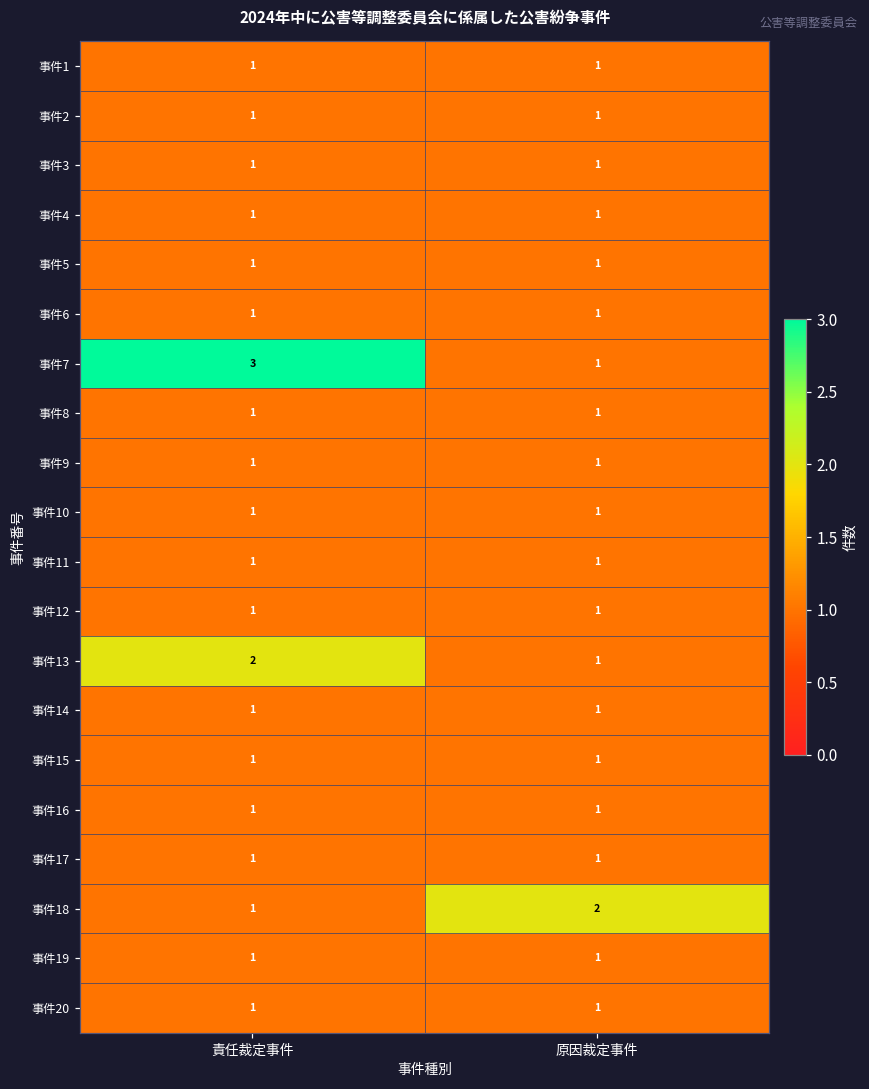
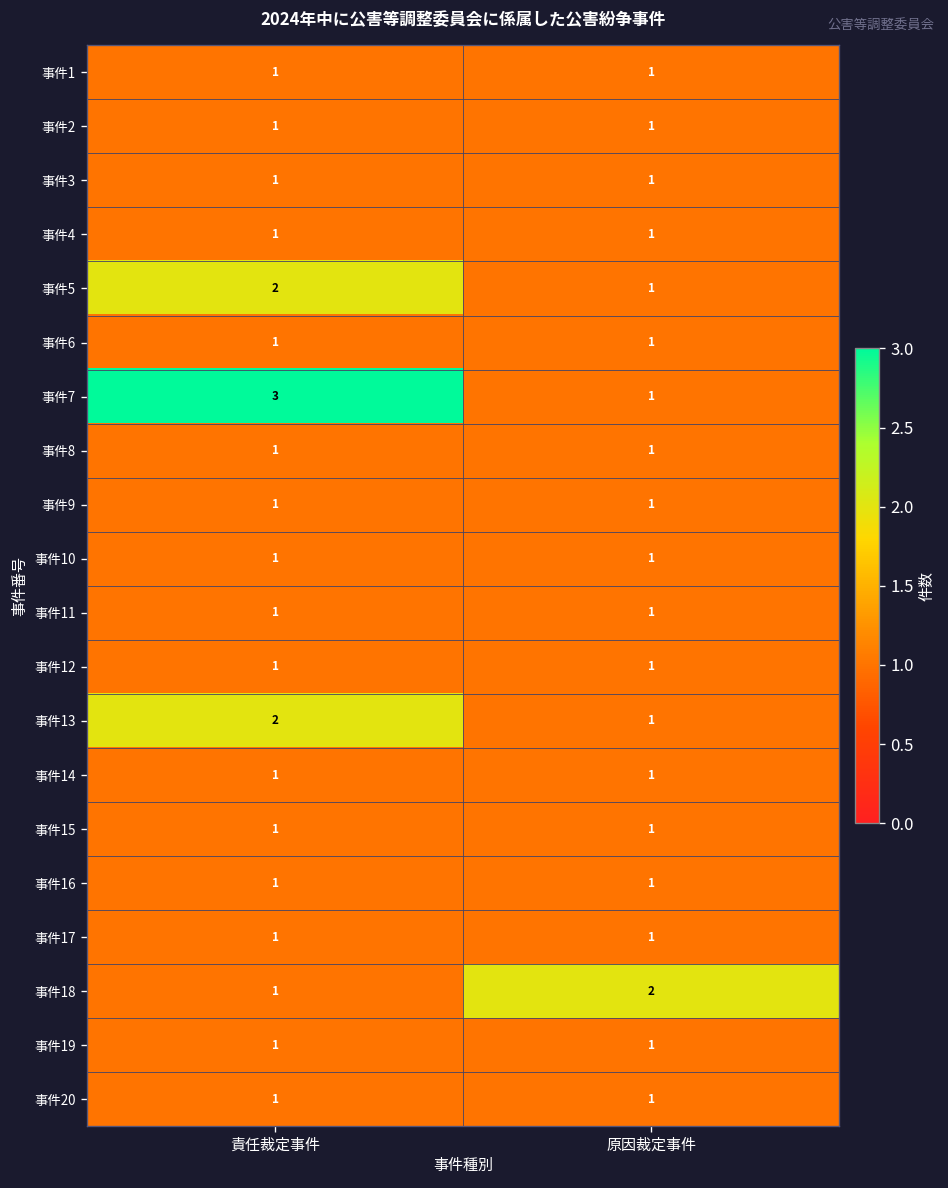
  {
    "事件1": {
      "責任裁定事件": 1,
      "原因裁定事件": 1
    },
    "事件2": {
      "責任裁定事件": 1,
      "原因裁定事件": 1
    },
    "事件3": {
      "責任裁定事件": 1,
      "原因裁定事件": 1
    },
    "事件4": {
      "責任裁定事件": 1,
      "原因裁定事件": 1
    },
    "事件5": {
-     "責任裁定事件": 1,
+     "責任裁定事件": 2,
      "原因裁定事件": 1
    },
    "事件6": {
      "責任裁定事件": 1,
      "原因裁定事件": 1
    },
    "事件7": {
      "責任裁定事件": 3,
      "原因裁定事件": 1
    },
    "事件8": {
      "責任裁定事件": 1,
      "原因裁定事件": 1
    },
    "事件9": {
      "責任裁定事件": 1,
      "原因裁定事件": 1
    },
    "事件10": {
      "責任裁定事件": 1,
      "原因裁定事件": 1
    },
    "事件11": {
      "責任裁定事件": 1,
      "原因裁定事件": 1
    },
    "事件12": {
      "責任裁定事件": 1,
      "原因裁定事件": 1
    },
    "事件13": {
      "責任裁定事件": 2,
      "原因裁定事件": 1
    },
    "事件14": {
      "責任裁定事件": 1,
      "原因裁定事件": 1
    },
    "事件15": {
      "責任裁定事件": 1,
      "原因裁定事件": 1
    },
    "事件16": {
      "責任裁定事件": 1,
      "原因裁定事件": 1
    },
    "事件17": {
      "責任裁定事件": 1,
      "原因裁定事件": 1
    },
    "事件18": {
      "責任裁定事件": 1,
      "原因裁定事件": 2
    },
    "事件19": {
      "責任裁定事件": 1,
      "原因裁定事件": 1
    },
    "事件20": {
      "責任裁定事件": 1,
      "原因裁定事件": 1
    }
  }
